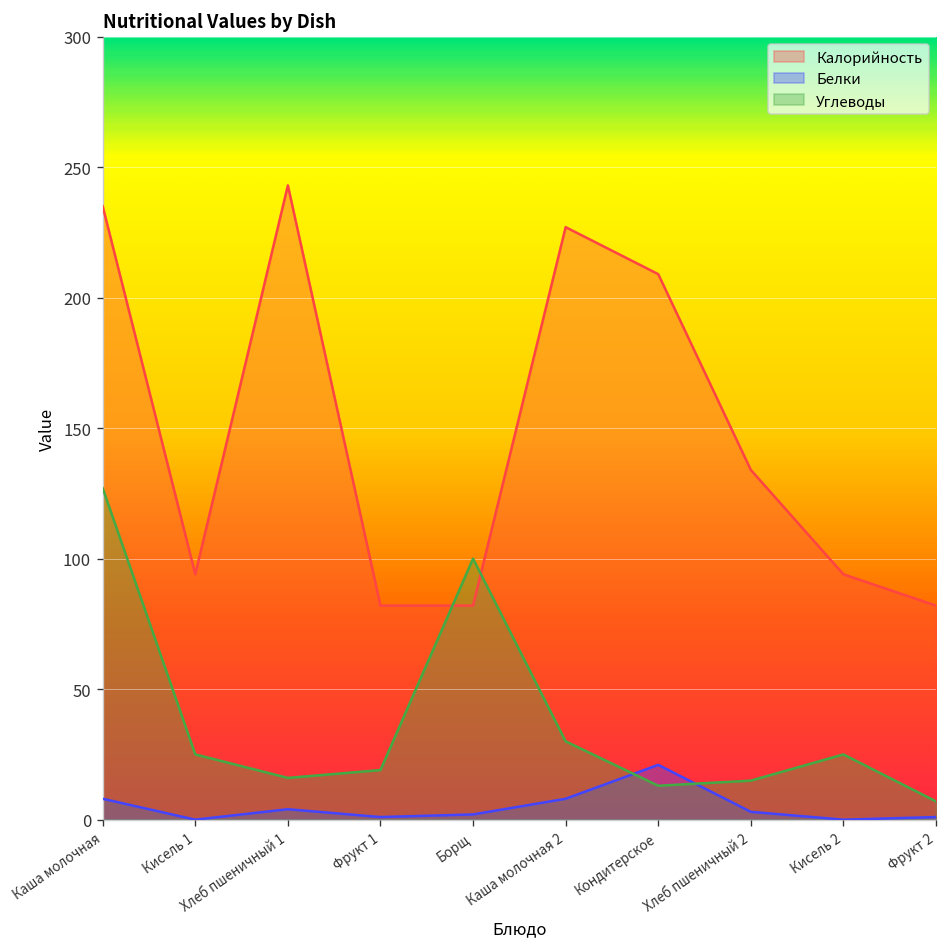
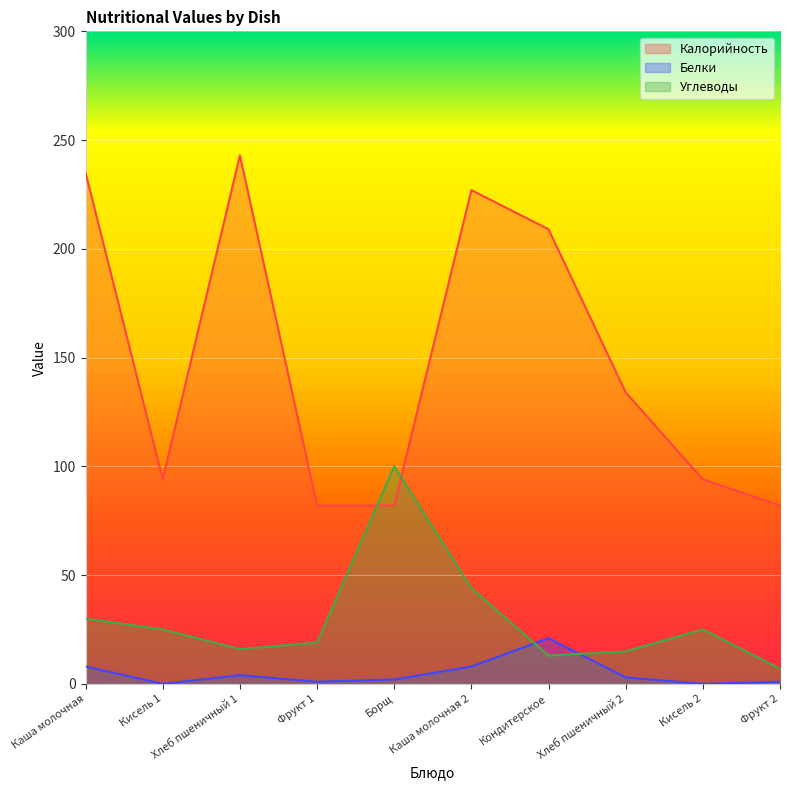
  {
    "Калорийность": {
      "Каша молочная": 235,
      "Кисель 1": 94,
      "Хлеб пшеничный 1": 243,
      "Фрукт 1": 82,
      "Борщ": 82,
      "Каша молочная 2": 227,
      "Кондитерское": 209,
      "Хлеб пшеничный 2": 134,
      "Кисель 2": 94,
      "Фрукт 2": 82
    },
    "Белки": {
      "Каша молочная": 8,
      "Кисель 1": 0,
      "Хлеб пшеничный 1": 4,
      "Фрукт 1": 1,
      "Борщ": 2,
      "Каша молочная 2": 8,
      "Кондитерское": 21,
      "Хлеб пшеничный 2": 3,
      "Кисель 2": 0,
      "Фрукт 2": 1
    },
    "Углеводы": {
-     "Каша молочная": 127,
+     "Каша молочная": 30,
      "Кисель 1": 25,
      "Хлеб пшеничный 1": 16,
      "Фрукт 1": 19,
      "Борщ": 100,
-     "Каша молочная 2": 30,
+     "Каша молочная 2": 44,
      "Кондитерское": 13,
      "Хлеб пшеничный 2": 15,
      "Кисель 2": 25,
      "Фрукт 2": 7
    }
  }
